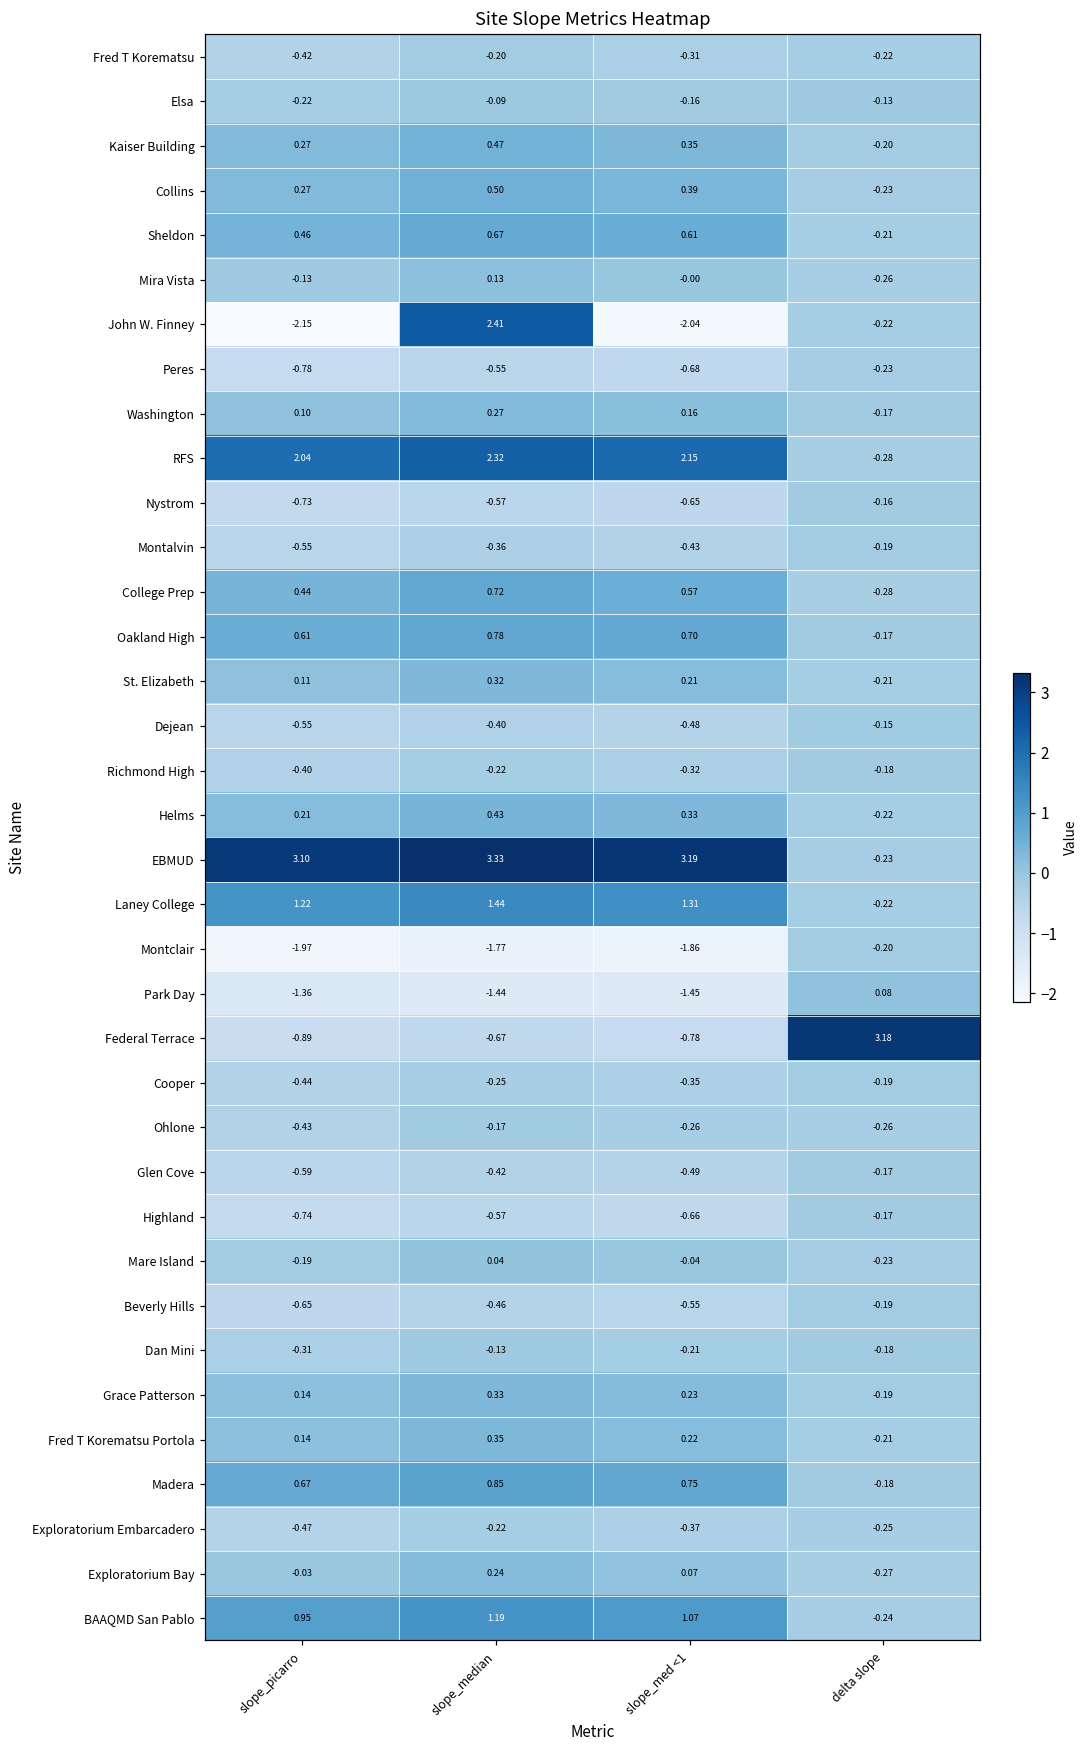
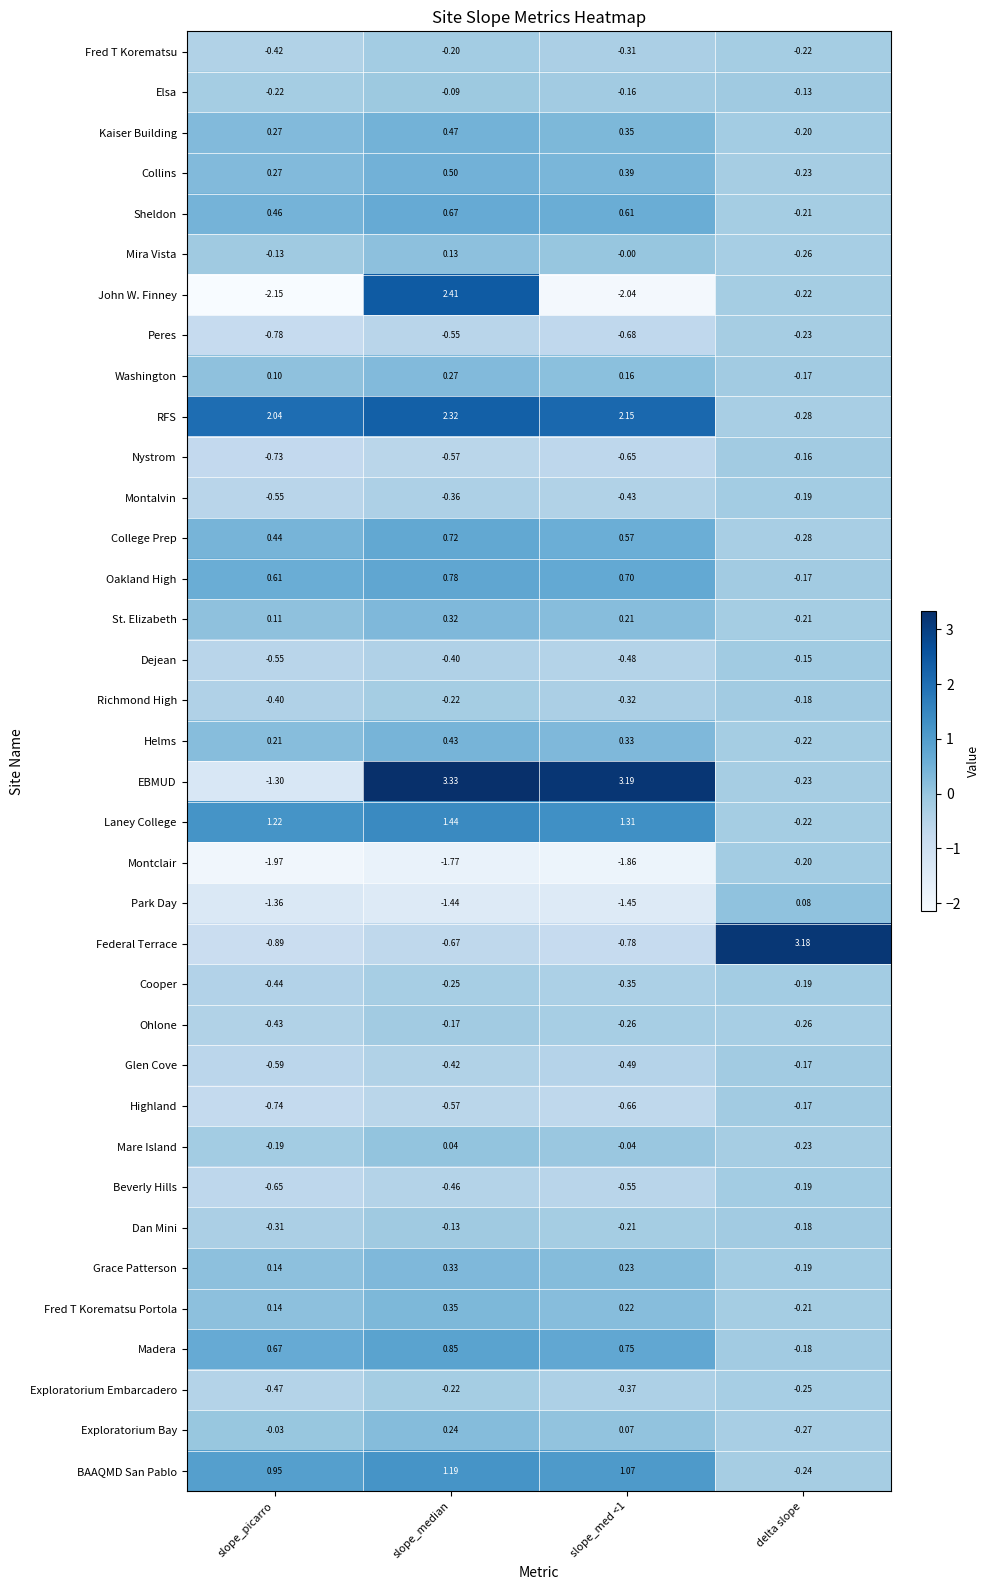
  {
    "Fred T Korematsu": {
      "slope_picarro": -0.42,
      "slope_median": -0.20,
      "slope_med <1": -0.31,
      "delta slope": -0.22
    },
    "Elsa": {
      "slope_picarro": -0.22,
      "slope_median": -0.09,
      "slope_med <1": -0.16,
      "delta slope": -0.13
    },
    "Kaiser Building": {
      "slope_picarro": 0.27,
      "slope_median": 0.47,
      "slope_med <1": 0.35,
      "delta slope": -0.20
    },
    "Collins": {
      "slope_picarro": 0.27,
      "slope_median": 0.50,
      "slope_med <1": 0.39,
      "delta slope": -0.23
    },
    "Sheldon": {
      "slope_picarro": 0.46,
      "slope_median": 0.67,
      "slope_med <1": 0.61,
      "delta slope": -0.21
    },
    "Mira Vista": {
      "slope_picarro": -0.13,
      "slope_median": 0.13,
      "slope_med <1": -0.00,
      "delta slope": -0.26
    },
    "John W. Finney": {
      "slope_picarro": -2.15,
      "slope_median": 2.41,
      "slope_med <1": -2.04,
      "delta slope": -0.22
    },
    "Peres": {
      "slope_picarro": -0.78,
      "slope_median": -0.55,
      "slope_med <1": -0.68,
      "delta slope": -0.23
    },
    "Washington": {
      "slope_picarro": 0.10,
      "slope_median": 0.27,
      "slope_med <1": 0.16,
      "delta slope": -0.17
    },
    "RFS": {
      "slope_picarro": 2.04,
      "slope_median": 2.32,
      "slope_med <1": 2.15,
      "delta slope": -0.28
    },
    "Nystrom": {
      "slope_picarro": -0.73,
      "slope_median": -0.57,
      "slope_med <1": -0.65,
      "delta slope": -0.16
    },
    "Montalvin": {
      "slope_picarro": -0.55,
      "slope_median": -0.36,
      "slope_med <1": -0.43,
      "delta slope": -0.19
    },
    "College Prep": {
      "slope_picarro": 0.44,
      "slope_median": 0.72,
      "slope_med <1": 0.57,
      "delta slope": -0.28
    },
    "Oakland High": {
      "slope_picarro": 0.61,
      "slope_median": 0.78,
      "slope_med <1": 0.70,
      "delta slope": -0.17
    },
    "St. Elizabeth": {
      "slope_picarro": 0.11,
      "slope_median": 0.32,
      "slope_med <1": 0.21,
      "delta slope": -0.21
    },
    "Dejean": {
      "slope_picarro": -0.55,
      "slope_median": -0.40,
      "slope_med <1": -0.48,
      "delta slope": -0.15
    },
    "Richmond High": {
      "slope_picarro": -0.40,
      "slope_median": -0.22,
      "slope_med <1": -0.32,
      "delta slope": -0.18
    },
    "Helms": {
      "slope_picarro": 0.21,
      "slope_median": 0.43,
      "slope_med <1": 0.33,
      "delta slope": -0.22
    },
    "EBMUD": {
-     "slope_picarro": 3.10,
+     "slope_picarro": -1.30,
      "slope_median": 3.33,
      "slope_med <1": 3.19,
      "delta slope": -0.23
    },
    "Laney College": {
      "slope_picarro": 1.22,
      "slope_median": 1.44,
      "slope_med <1": 1.31,
      "delta slope": -0.22
    },
    "Montclair": {
      "slope_picarro": -1.97,
      "slope_median": -1.77,
      "slope_med <1": -1.86,
      "delta slope": -0.20
    },
    "Park Day": {
      "slope_picarro": -1.36,
      "slope_median": -1.44,
      "slope_med <1": -1.45,
      "delta slope": 0.08
    },
    "Federal Terrace": {
      "slope_picarro": -0.89,
      "slope_median": -0.67,
      "slope_med <1": -0.78,
      "delta slope": 3.18
    },
    "Cooper": {
      "slope_picarro": -0.44,
      "slope_median": -0.25,
      "slope_med <1": -0.35,
      "delta slope": -0.19
    },
    "Ohlone": {
      "slope_picarro": -0.43,
      "slope_median": -0.17,
      "slope_med <1": -0.26,
      "delta slope": -0.26
    },
    "Glen Cove": {
      "slope_picarro": -0.59,
      "slope_median": -0.42,
      "slope_med <1": -0.49,
      "delta slope": -0.17
    },
    "Highland": {
      "slope_picarro": -0.74,
      "slope_median": -0.57,
      "slope_med <1": -0.66,
      "delta slope": -0.17
    },
    "Mare Island": {
      "slope_picarro": -0.19,
      "slope_median": 0.04,
      "slope_med <1": -0.04,
      "delta slope": -0.23
    },
    "Beverly Hills": {
      "slope_picarro": -0.65,
      "slope_median": -0.46,
      "slope_med <1": -0.55,
      "delta slope": -0.19
    },
    "Dan Mini": {
      "slope_picarro": -0.31,
      "slope_median": -0.13,
      "slope_med <1": -0.21,
      "delta slope": -0.18
    },
    "Grace Patterson": {
      "slope_picarro": 0.14,
      "slope_median": 0.33,
      "slope_med <1": 0.23,
      "delta slope": -0.19
    },
    "Fred T Korematsu Portola": {
      "slope_picarro": 0.14,
      "slope_median": 0.35,
      "slope_med <1": 0.22,
      "delta slope": -0.21
    },
    "Madera": {
      "slope_picarro": 0.67,
      "slope_median": 0.85,
      "slope_med <1": 0.75,
      "delta slope": -0.18
    },
    "Exploratorium Embarcadero": {
      "slope_picarro": -0.47,
      "slope_median": -0.22,
      "slope_med <1": -0.37,
      "delta slope": -0.25
    },
    "Exploratorium Bay": {
      "slope_picarro": -0.03,
      "slope_median": 0.24,
      "slope_med <1": 0.07,
      "delta slope": -0.27
    },
    "BAAQMD San Pablo": {
      "slope_picarro": 0.95,
      "slope_median": 1.19,
      "slope_med <1": 1.07,
      "delta slope": -0.24
    }
  }
